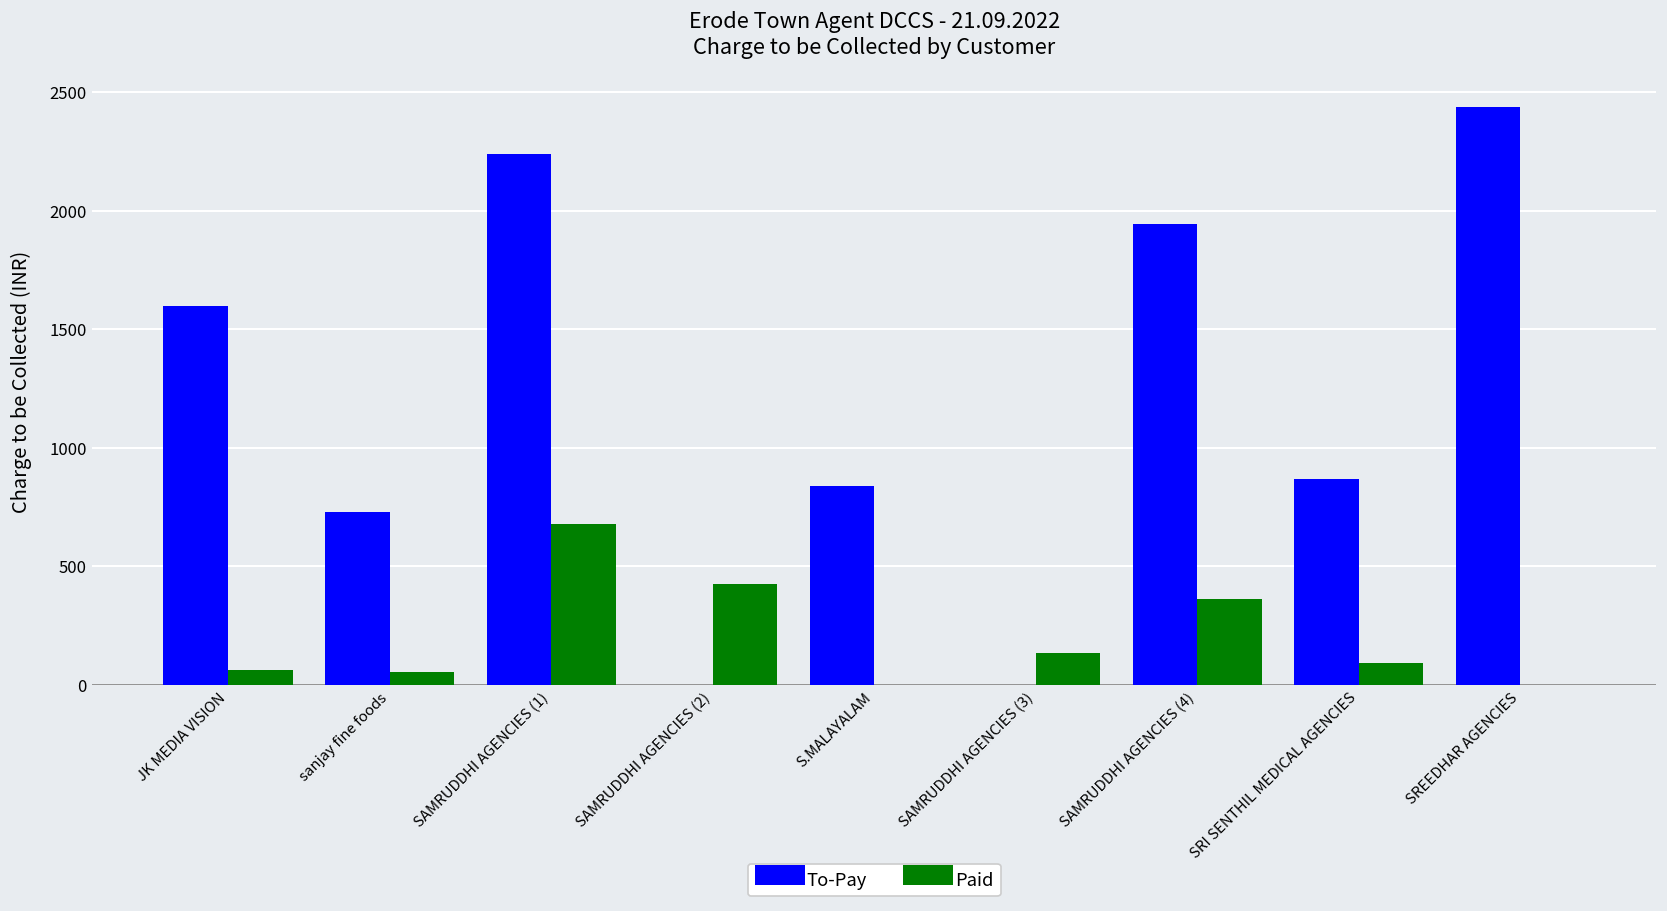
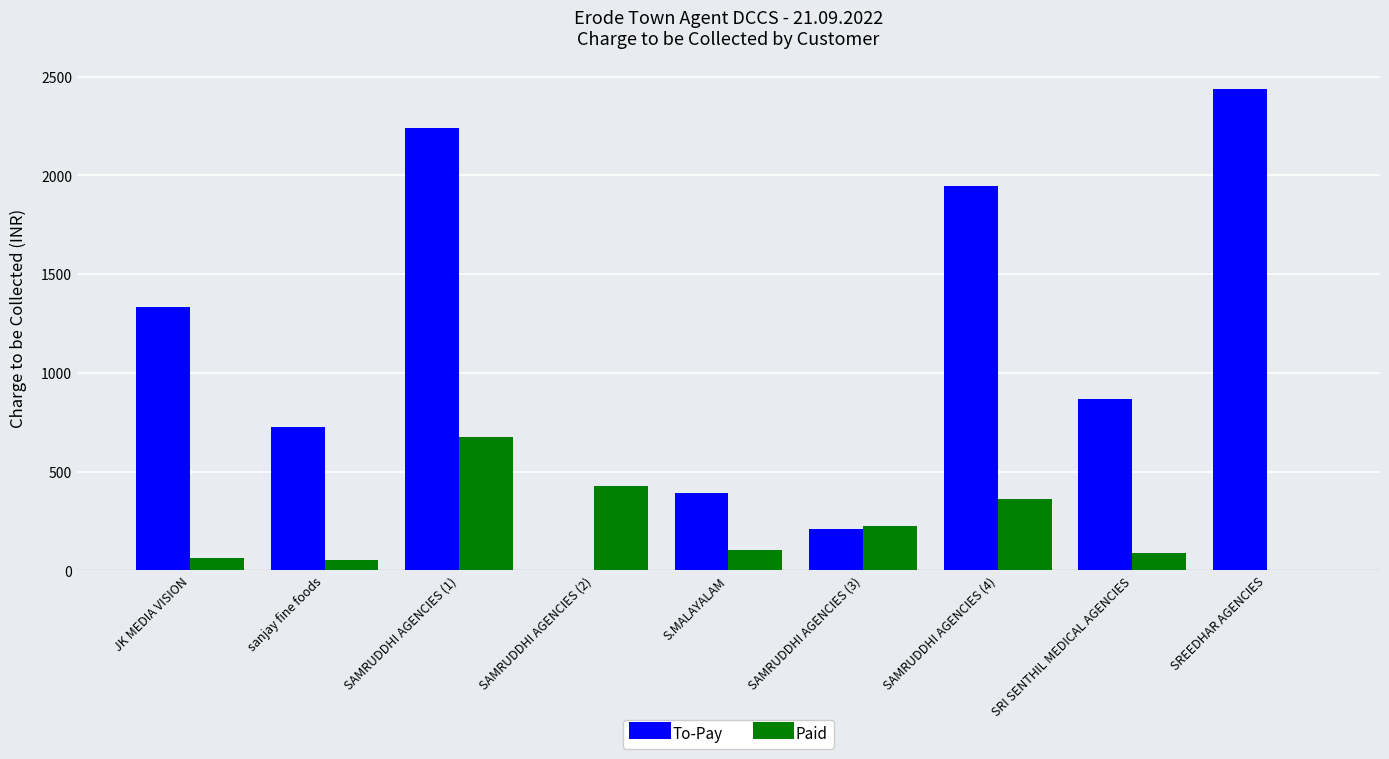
  {
    "To-Pay": {
-     "JK MEDIA VISION": 1600,
+     "JK MEDIA VISION": 1330,
      "sanjay fine foods": 730,
      "SAMRUDDHI AGENCIES (1)": 2240,
      "SAMRUDDHI AGENCIES (2)": 0,
-     "S.MALAYALAM": 840,
-     "SAMRUDDHI AGENCIES (3)": 0,
+     "S.MALAYALAM": 390,
+     "SAMRUDDHI AGENCIES (3)": 210,
      "SAMRUDDHI AGENCIES (4)": 1950,
      "SRI SENTHIL MEDICAL AGENCIES": 870,
      "SREEDHAR AGENCIES": 2440
    },
    "Paid": {
      "JK MEDIA VISION": 60,
      "sanjay fine foods": 50,
      "SAMRUDDHI AGENCIES (1)": 680,
      "SAMRUDDHI AGENCIES (2)": 430,
-     "S.MALAYALAM": 0,
-     "SAMRUDDHI AGENCIES (3)": 130,
+     "S.MALAYALAM": 100,
+     "SAMRUDDHI AGENCIES (3)": 220,
      "SAMRUDDHI AGENCIES (4)": 360,
      "SRI SENTHIL MEDICAL AGENCIES": 90,
      "SREEDHAR AGENCIES": 0
    }
  }
